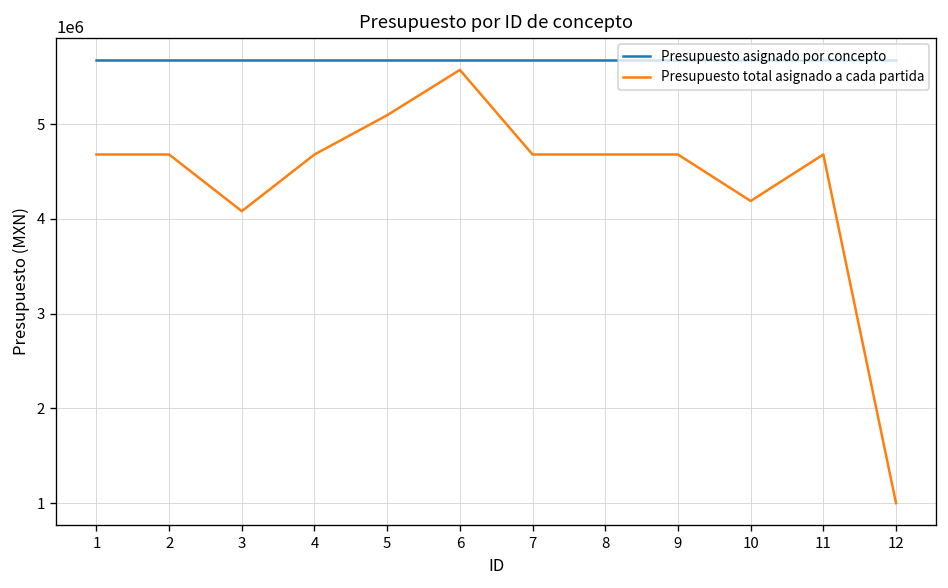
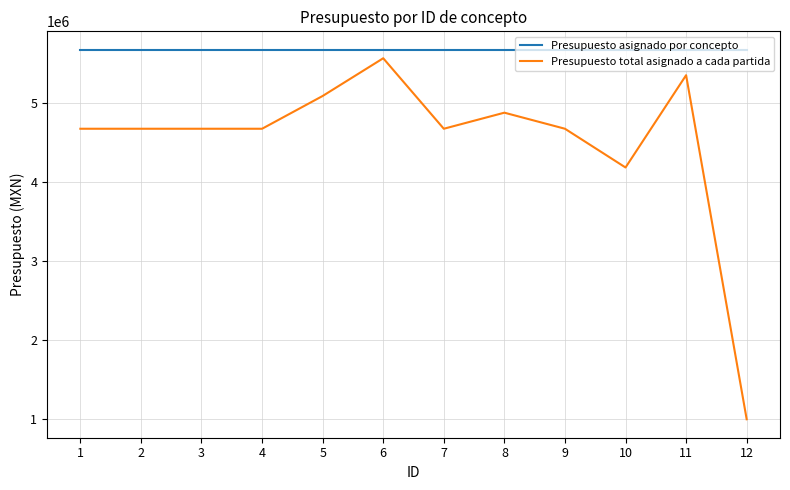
  {
    "Presupuesto asignado por concepto": {
      "1": 5700000,
      "2": 5700000,
      "3": 5700000,
      "4": 5700000,
      "5": 5700000,
      "6": 5700000,
      "7": 5700000,
      "8": 5700000
    },
    "Presupuesto total asignado a cada partida": {
      "1": 4700000,
      "2": 4700000,
-     "3": 4100000,
+     "3": 4700000,
      "4": 4700000,
      "5": 5100000,
      "6": 5600000,
      "7": 4700000,
-     "8": 4700000,
+     "8": 4900000,
      "9": 4700000,
      "10": 4200000,
-     "11": 4700000,
+     "11": 5400000,
      "12": 1000000
    }
  }
